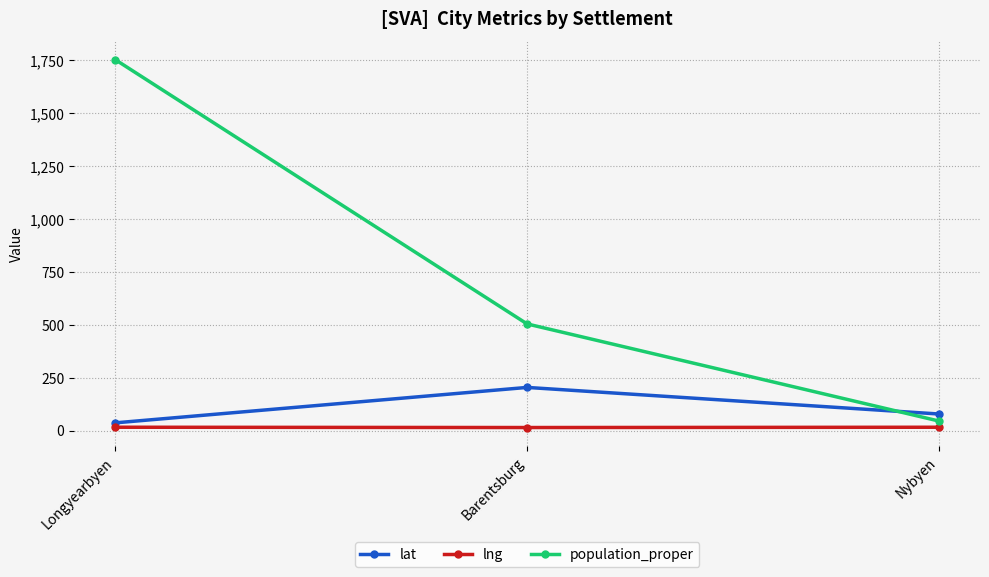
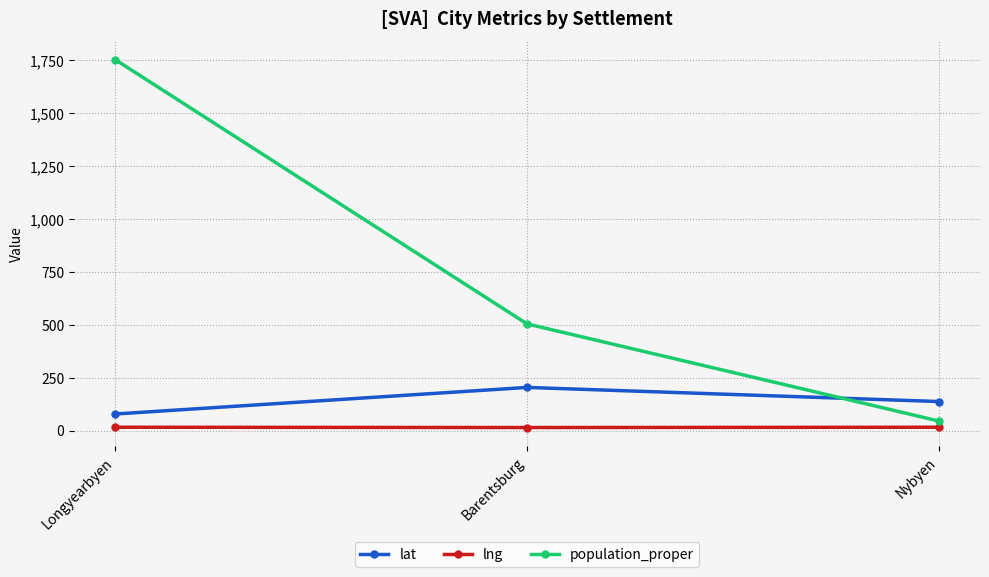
  {
    "lat": {
-     "Longyearbyen": "40",
+     "Longyearbyen": "80",
      "Barentsburg": "200",
-     "Nybyen": "80"
+     "Nybyen": "140"
    },
    "lng": {
      "Longyearbyen": "20",
      "Barentsburg": "10",
      "Nybyen": "20"
    },
    "population_proper": {
      "Longyearbyen": "1,750",
      "Barentsburg": "500",
      "Nybyen": "50"
    }
  }
